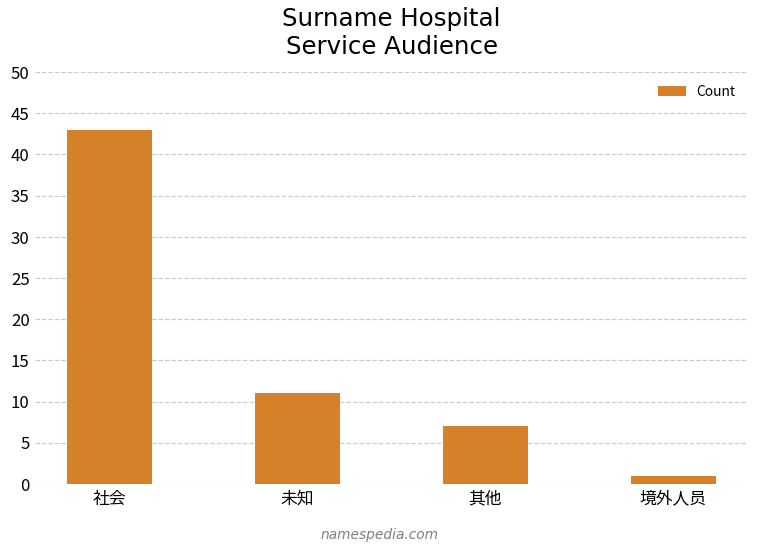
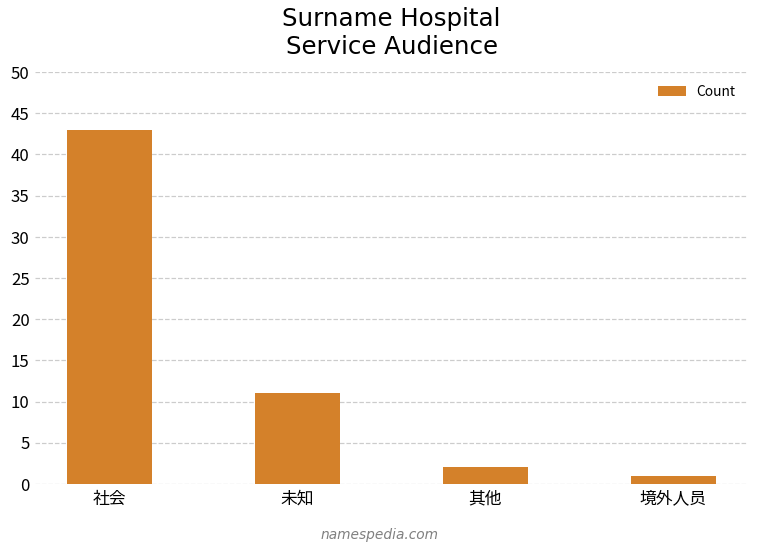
  {
    "社会": 43,
    "未知": 11,
-   "其他": 7,
+   "其他": 2,
    "境外人员": 1
  }
